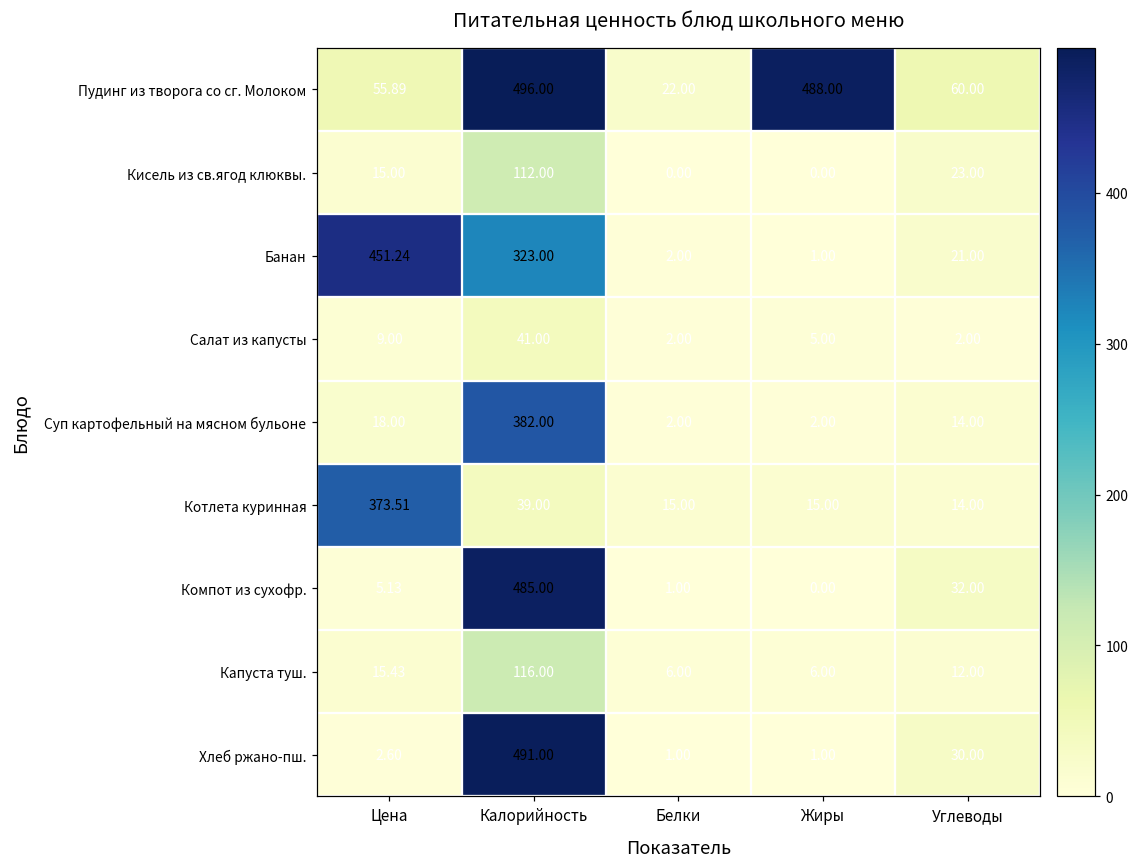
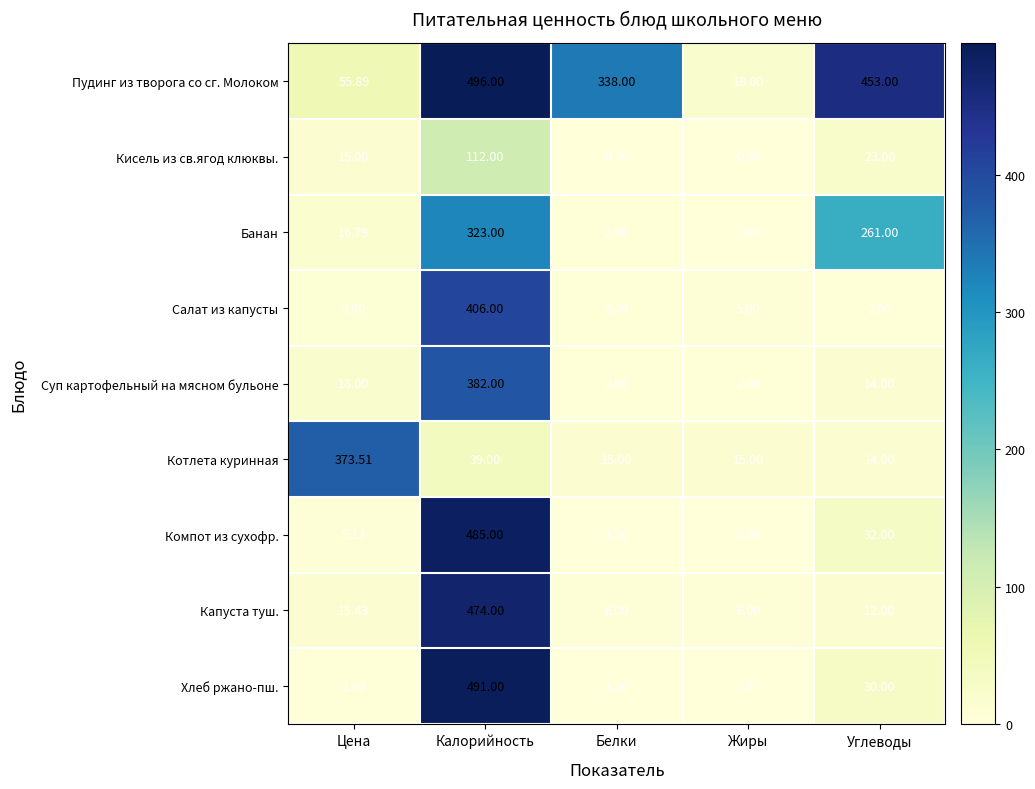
  {
    "Пудинг из творога со сг. Молоком": {
      "Цена": 55.89,
      "Калорийность": 496.00,
-     "Белки": 22.00,
-     "Жиры": 488.00,
-     "Углеводы": 60.00
+     "Белки": 338.00,
+     "Жиры": 18.00,
+     "Углеводы": 453.00
    },
    "Кисель из св.ягод клюквы.": {
      "Калорийность": 112.00,
      "Углеводы": 23.00
    },
    "Банан": {
-     "Цена": 451.24,
+     "Цена": 16.79,
      "Калорийность": 323.00,
-     "Углеводы": 21.00
+     "Углеводы": 261.00
    },
    "Салат из капусты": {
-     "Калорийность": 41.00
+     "Калорийность": 406.00
    },
    "Суп картофельный на мясном бульоне": {
      "Цена": 18.00,
      "Калорийность": 382.00
    },
    "Котлета куринная": {
      "Цена": 373.51,
      "Калорийность": 39.00
    },
    "Компот из сухофр.": {
      "Калорийность": 485.00,
      "Углеводы": 32.00
    },
    "Капуста туш.": {
-     "Калорийность": 116.00
+     "Калорийность": 474.00
    },
    "Хлеб ржано-пш.": {
      "Калорийность": 491.00,
      "Углеводы": 30.00
    }
  }
